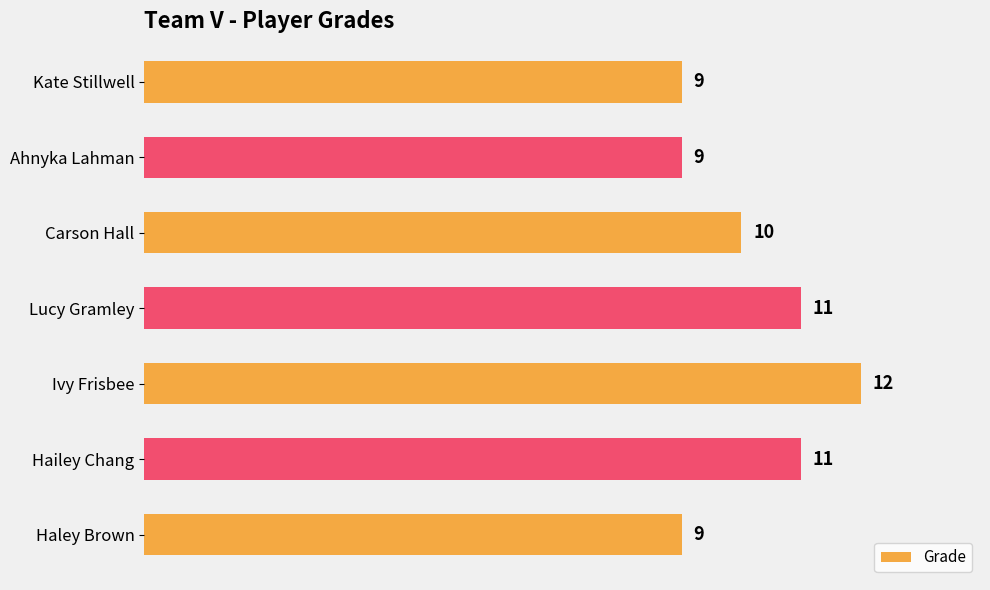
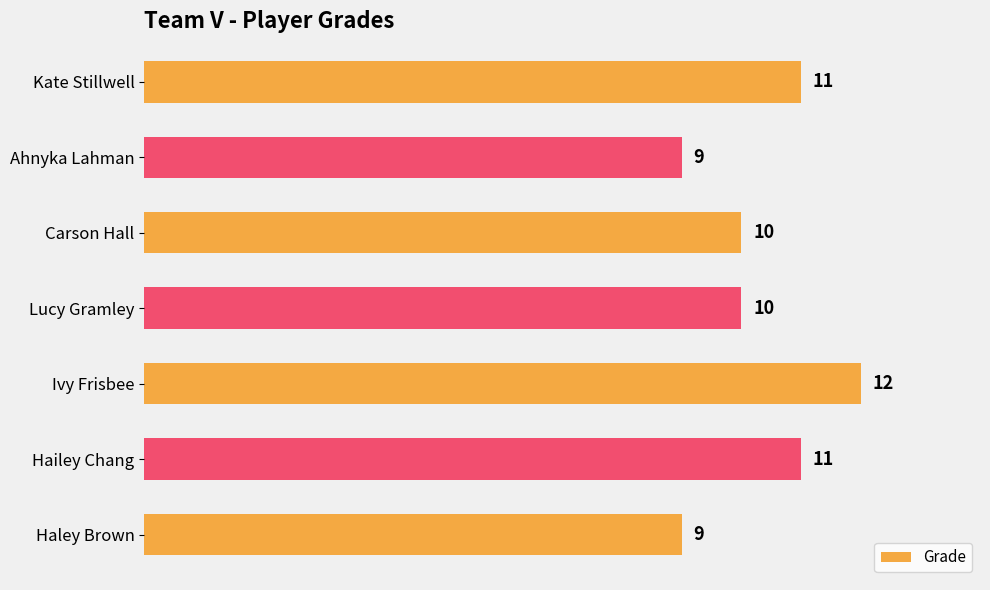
  {
-   "Kate Stillwell": 9,
+   "Kate Stillwell": 11,
    "Ahnyka Lahman": 9,
    "Carson Hall": 10,
-   "Lucy Gramley": 11,
+   "Lucy Gramley": 10,
    "Ivy Frisbee": 12,
    "Hailey Chang": 11,
    "Haley Brown": 9
  }
